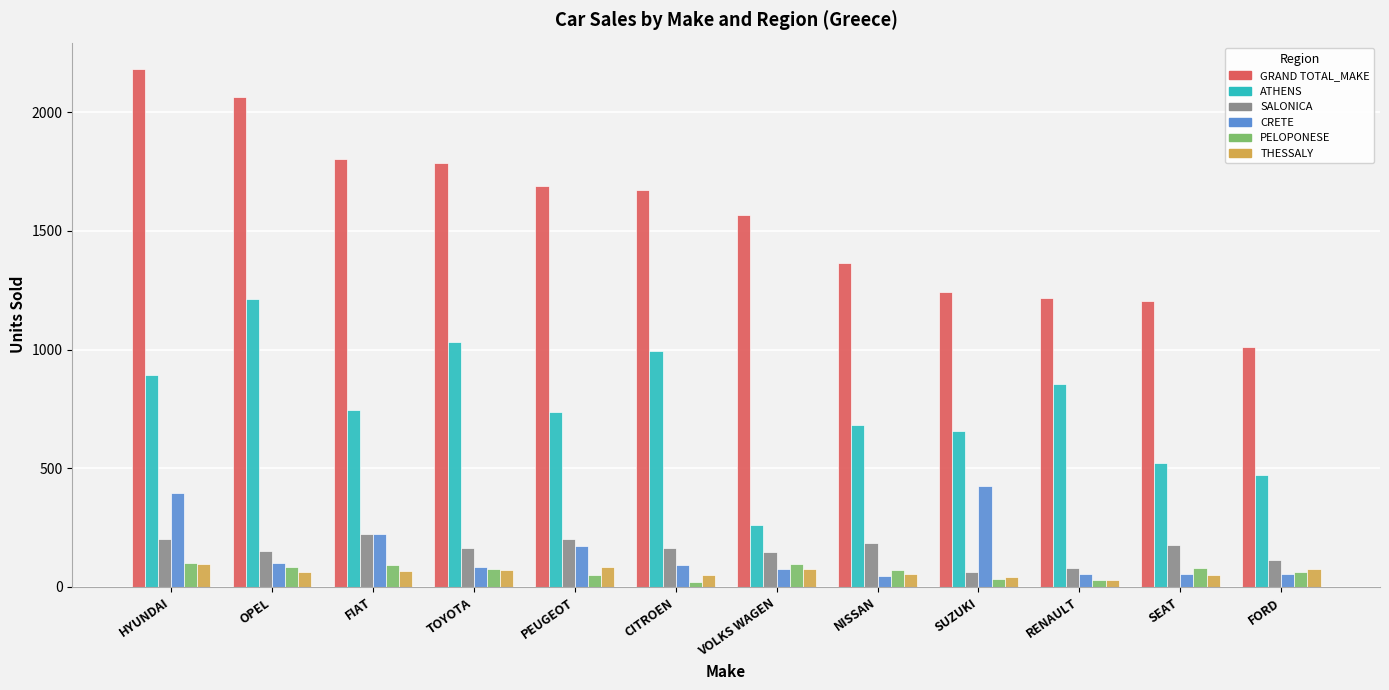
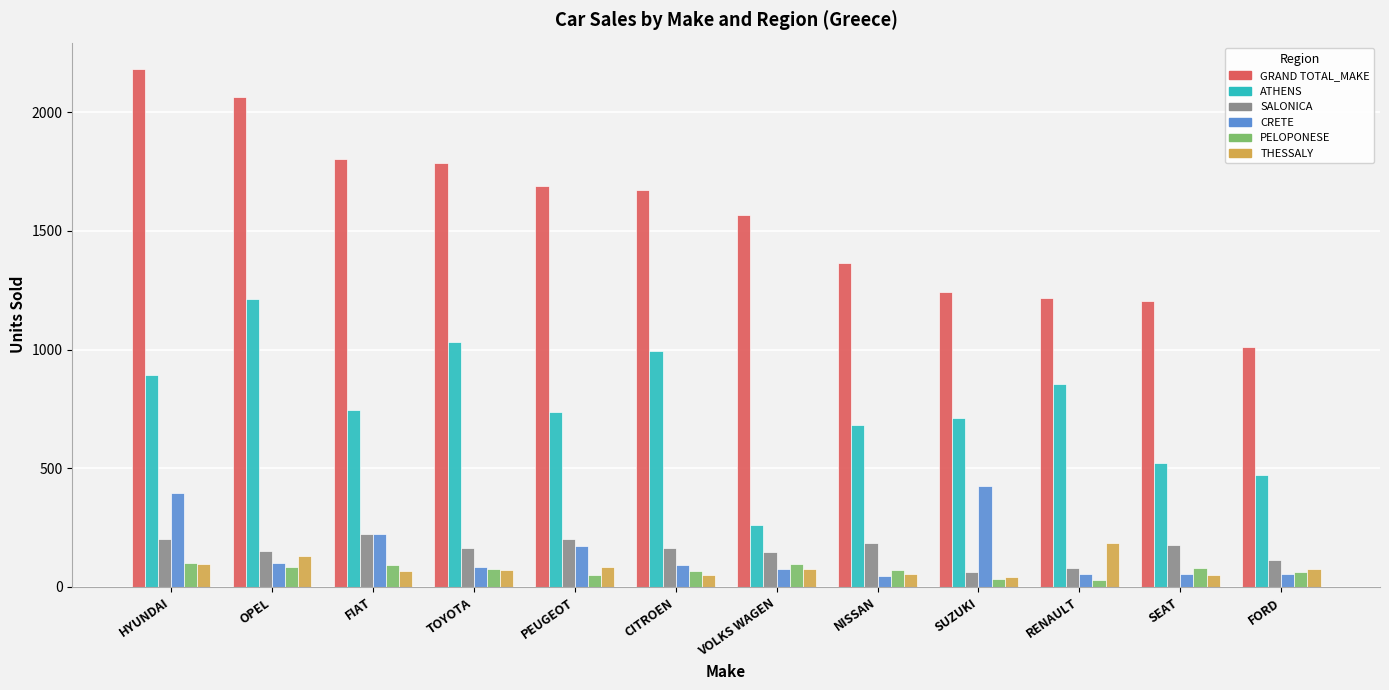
  {
    "GRAND TOTAL_MAKE": {
      "HYUNDAI": 2180,
      "OPEL": 2070,
      "FIAT": 1800,
      "TOYOTA": 1790,
      "PEUGEOT": 1690,
      "CITROEN": 1670,
      "VOLKS WAGEN": 1570,
      "NISSAN": 1370,
      "SUZUKI": 1240,
      "RENAULT": 1220,
      "SEAT": 1210,
      "FORD": 1010
    },
    "ATHENS": {
      "HYUNDAI": 890,
      "OPEL": 1210,
      "FIAT": 750,
      "TOYOTA": 1030,
      "PEUGEOT": 740,
      "CITROEN": 1000,
      "VOLKS WAGEN": 260,
      "NISSAN": 680,
-     "SUZUKI": 660,
+     "SUZUKI": 710,
      "RENAULT": 860,
      "SEAT": 520,
      "FORD": 470
    },
    "SALONICA": {
      "HYUNDAI": 200,
      "OPEL": 150,
      "FIAT": 220,
      "TOYOTA": 160,
      "PEUGEOT": 200,
      "CITROEN": 170,
      "VOLKS WAGEN": 150,
      "NISSAN": 190,
      "SUZUKI": 60,
      "RENAULT": 80,
      "SEAT": 180,
      "FORD": 110
    },
    "CRETE": {
      "HYUNDAI": 400,
      "OPEL": 100,
      "FIAT": 220,
      "TOYOTA": 90,
      "PEUGEOT": 170,
      "CITROEN": 90,
      "VOLKS WAGEN": 80,
      "NISSAN": 50,
      "SUZUKI": 430,
      "RENAULT": 60,
      "SEAT": 60,
      "FORD": 50
    },
    "PELOPONESE": {
      "HYUNDAI": 100,
      "OPEL": 90,
      "FIAT": 90,
      "TOYOTA": 80,
      "PEUGEOT": 50,
-     "CITROEN": 20,
+     "CITROEN": 70,
      "VOLKS WAGEN": 100,
      "NISSAN": 70,
      "SUZUKI": 40,
      "RENAULT": 30,
      "SEAT": 80,
      "FORD": 60
    },
    "THESSALY": {
      "HYUNDAI": 100,
-     "OPEL": 60,
+     "OPEL": 130,
      "FIAT": 70,
      "TOYOTA": 70,
      "PEUGEOT": 90,
      "CITROEN": 50,
      "VOLKS WAGEN": 80,
      "NISSAN": 50,
      "SUZUKI": 40,
-     "RENAULT": 30,
+     "RENAULT": 180,
      "SEAT": 50,
      "FORD": 80
    }
  }
